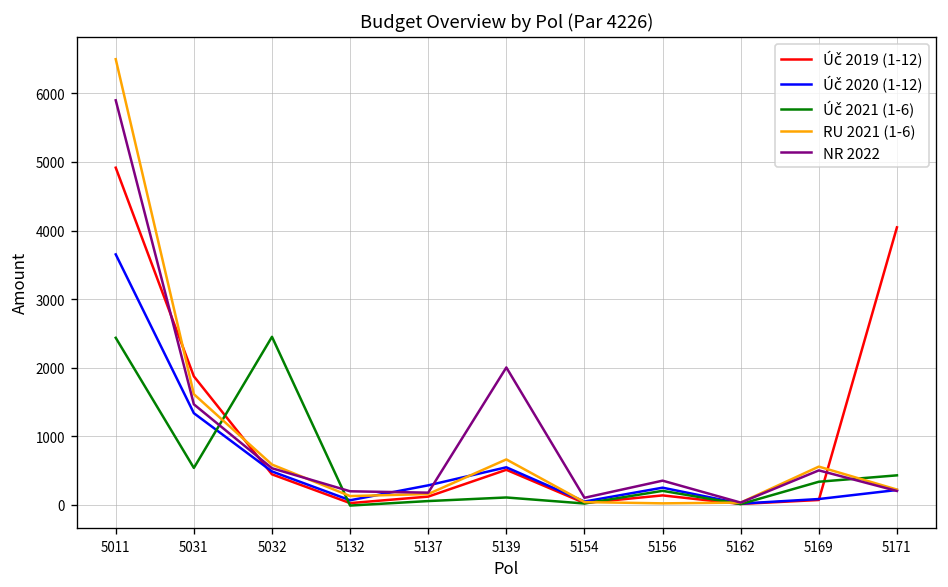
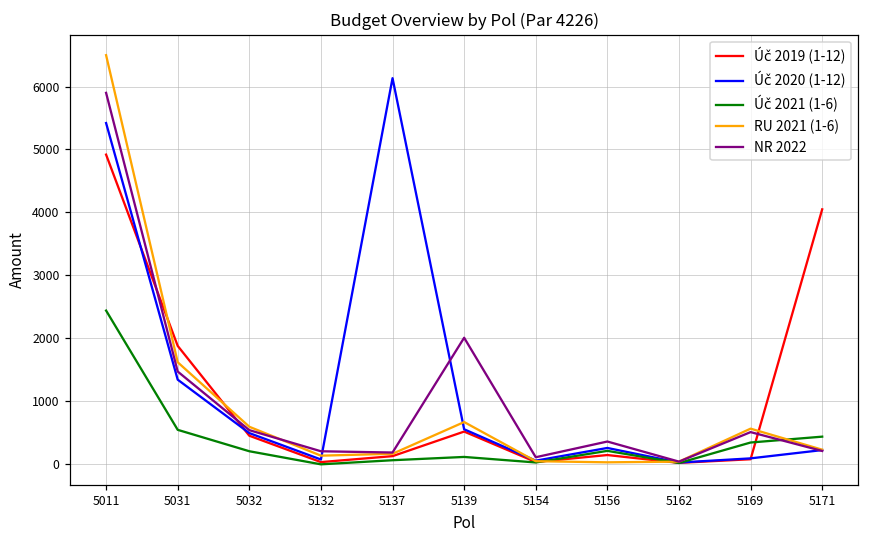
  {
    "Úč 2019 (1-12)": {
      "5011": 4900,
      "5031": 1900,
      "5156": 100,
      "5171": 4000
    },
    "Úč 2020 (1-12)": {
-     "5011": 3700,
+     "5011": 5400,
      "5031": 1300,
-     "5137": 300,
+     "5137": 6100,
      "5156": 200
    },
    "Úč 2021 (1-6)": {
      "5011": 2400,
      "5031": 500,
-     "5032": 2400,
+     "5032": 200,
      "5137": 100,
      "5139": 100,
      "5156": 200,
      "5169": 300,
      "5171": 400
    },
    "RU 2021 (1-6)": {
      "5011": 6500,
      "5031": 1600,
      "5032": 600,
      "5132": 100,
      "5139": 700,
      "5156": 0,
      "5169": 600
    },
    "NR 2022": {
      "5011": 5900,
      "5031": 1500,
      "5032": 500,
      "5132": 200,
      "5139": 2000,
      "5154": 100,
      "5156": 400,
      "5169": 500
    }
  }
